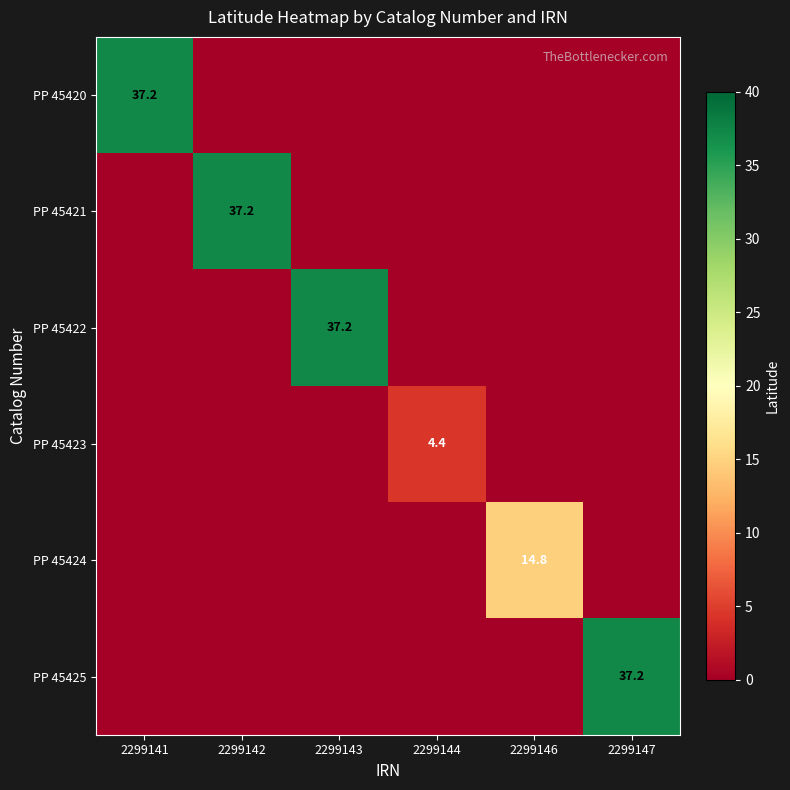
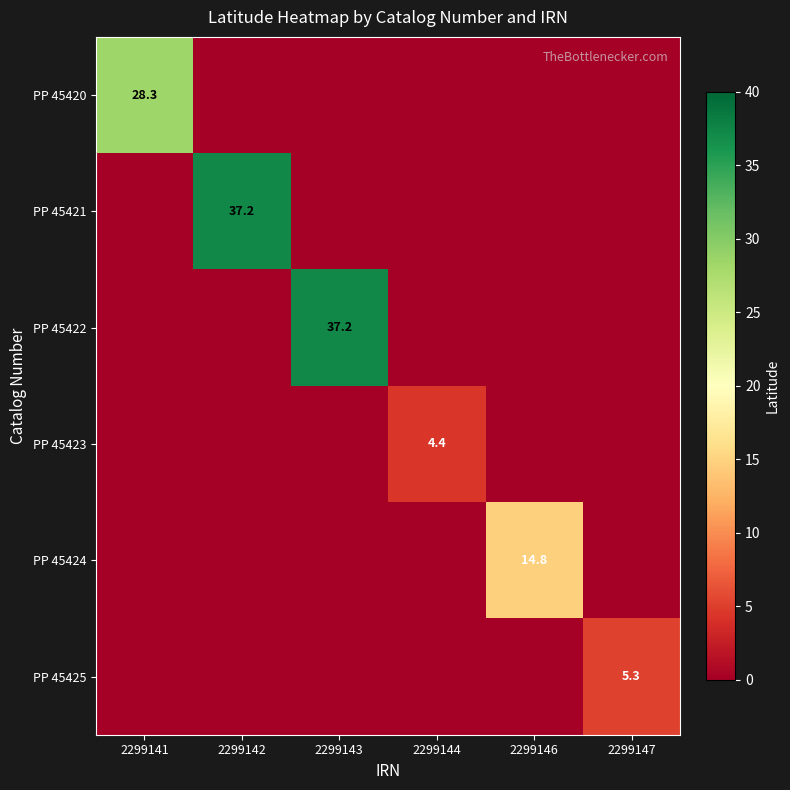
  {
    "PP 45420": {
-     "2299141": 37.2
+     "2299141": 28.3
    },
    "PP 45421": {
      "2299142": 37.2
    },
    "PP 45422": {
      "2299143": 37.2
    },
    "PP 45423": {
      "2299144": 4.4
    },
    "PP 45424": {
      "2299146": 14.8
    },
    "PP 45425": {
-     "2299147": 37.2
+     "2299147": 5.3
    }
  }
